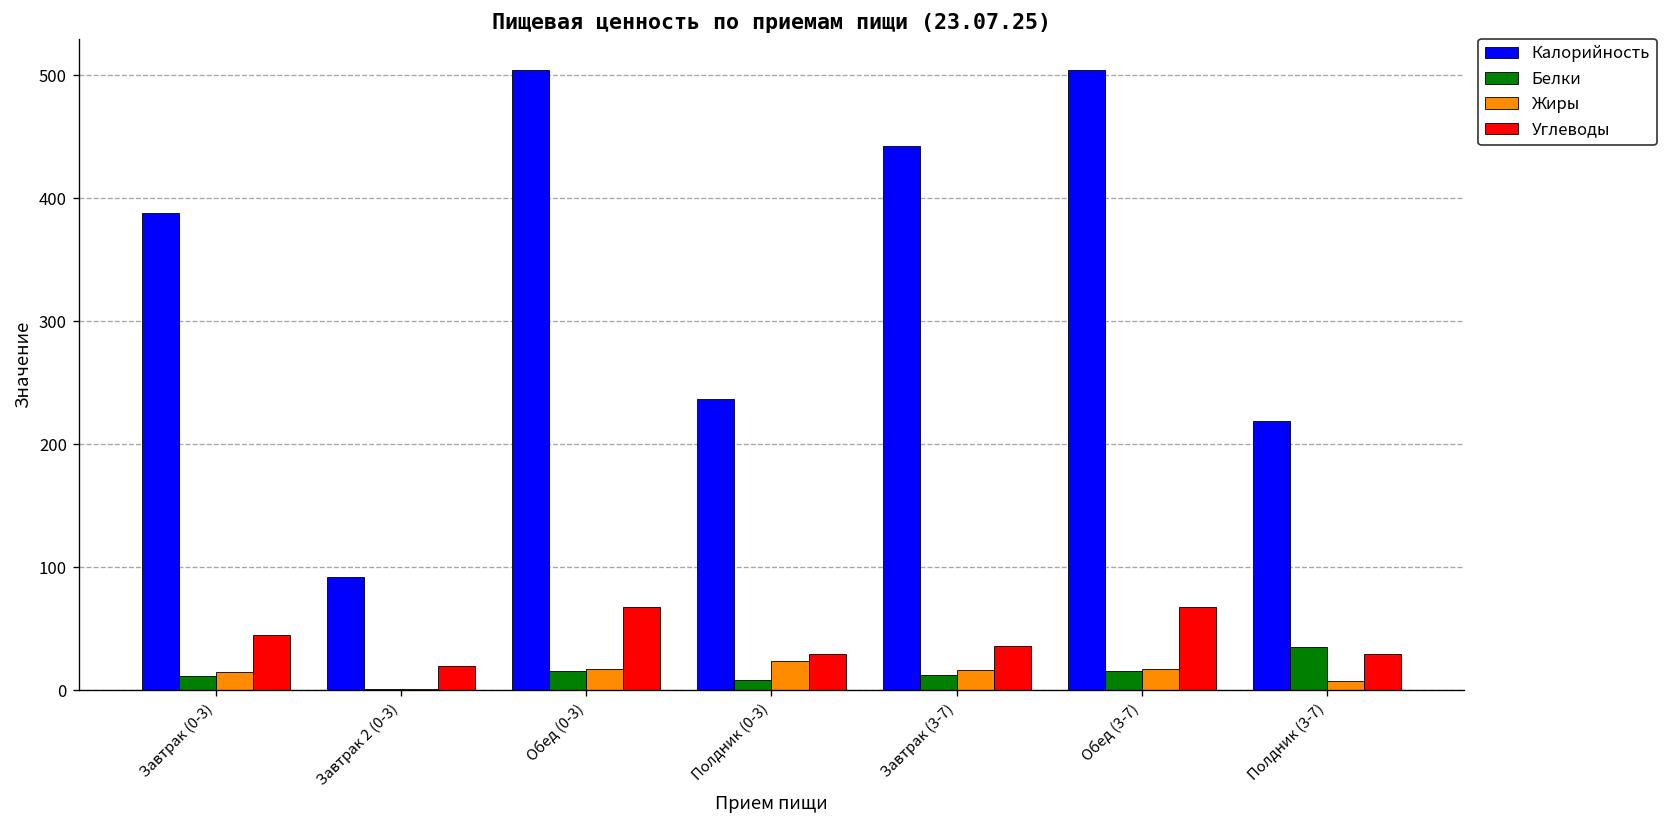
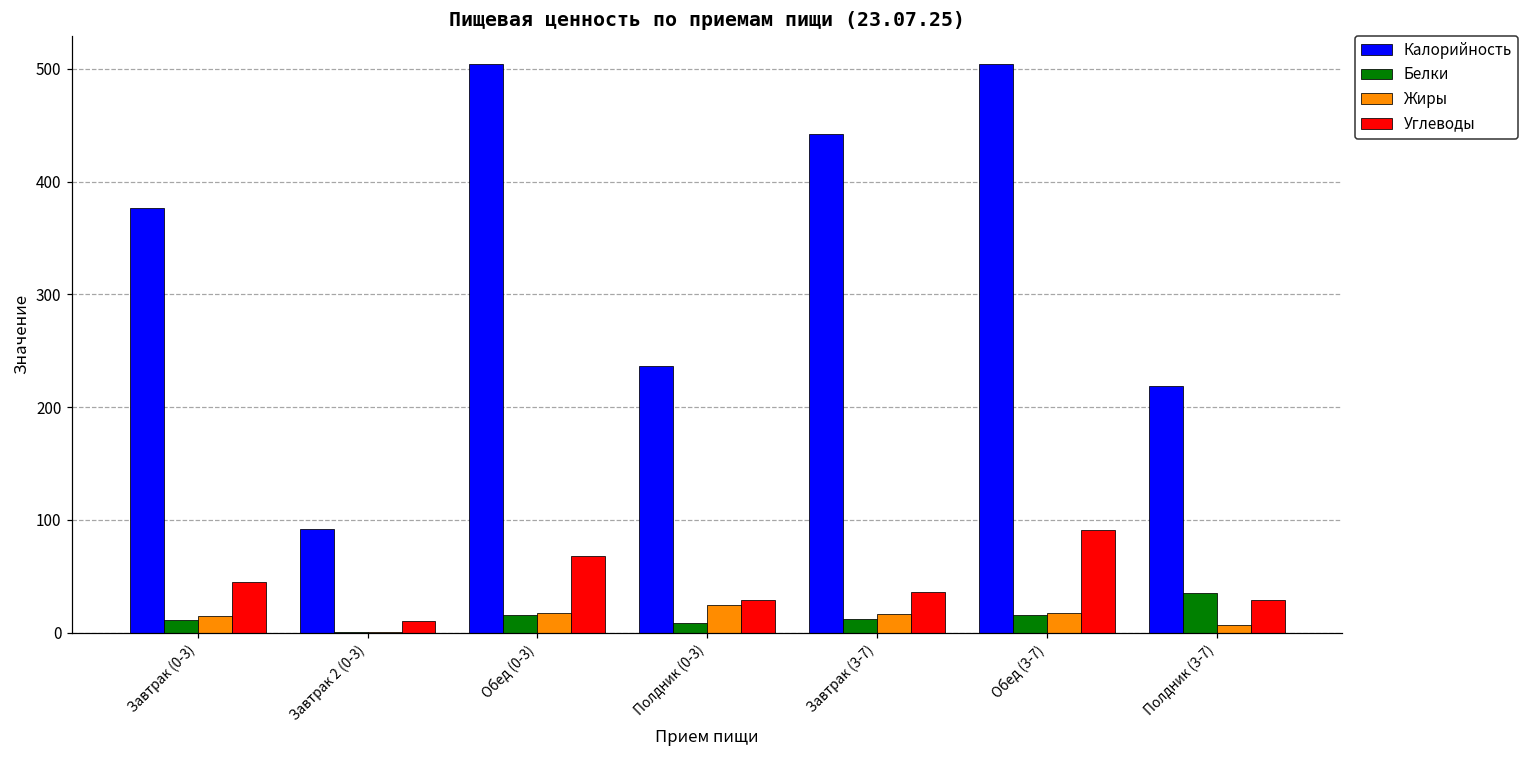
  {
    "Калорийность": {
-     "Завтрак (0-3)": 388,
+     "Завтрак (0-3)": 377,
      "Завтрак 2 (0-3)": 92,
      "Обед (0-3)": 504,
      "Полдник (0-3)": 236,
      "Завтрак (3-7)": 442,
      "Обед (3-7)": 504,
      "Полдник (3-7)": 219
    },
    "Белки": {
      "Завтрак (0-3)": 11,
      "Обед (0-3)": 16,
      "Полдник (0-3)": 8,
      "Завтрак (3-7)": 12,
      "Обед (3-7)": 16,
      "Полдник (3-7)": 35
    },
    "Жиры": {
      "Завтрак (0-3)": 15,
      "Обед (0-3)": 17,
      "Полдник (0-3)": 24,
      "Завтрак (3-7)": 16,
      "Обед (3-7)": 17,
      "Полдник (3-7)": 7
    },
    "Углеводы": {
      "Завтрак (0-3)": 45,
-     "Завтрак 2 (0-3)": 20,
+     "Завтрак 2 (0-3)": 10,
      "Обед (0-3)": 68,
      "Полдник (0-3)": 29,
      "Завтрак (3-7)": 36,
-     "Обед (3-7)": 68,
+     "Обед (3-7)": 91,
      "Полдник (3-7)": 29
    }
  }
